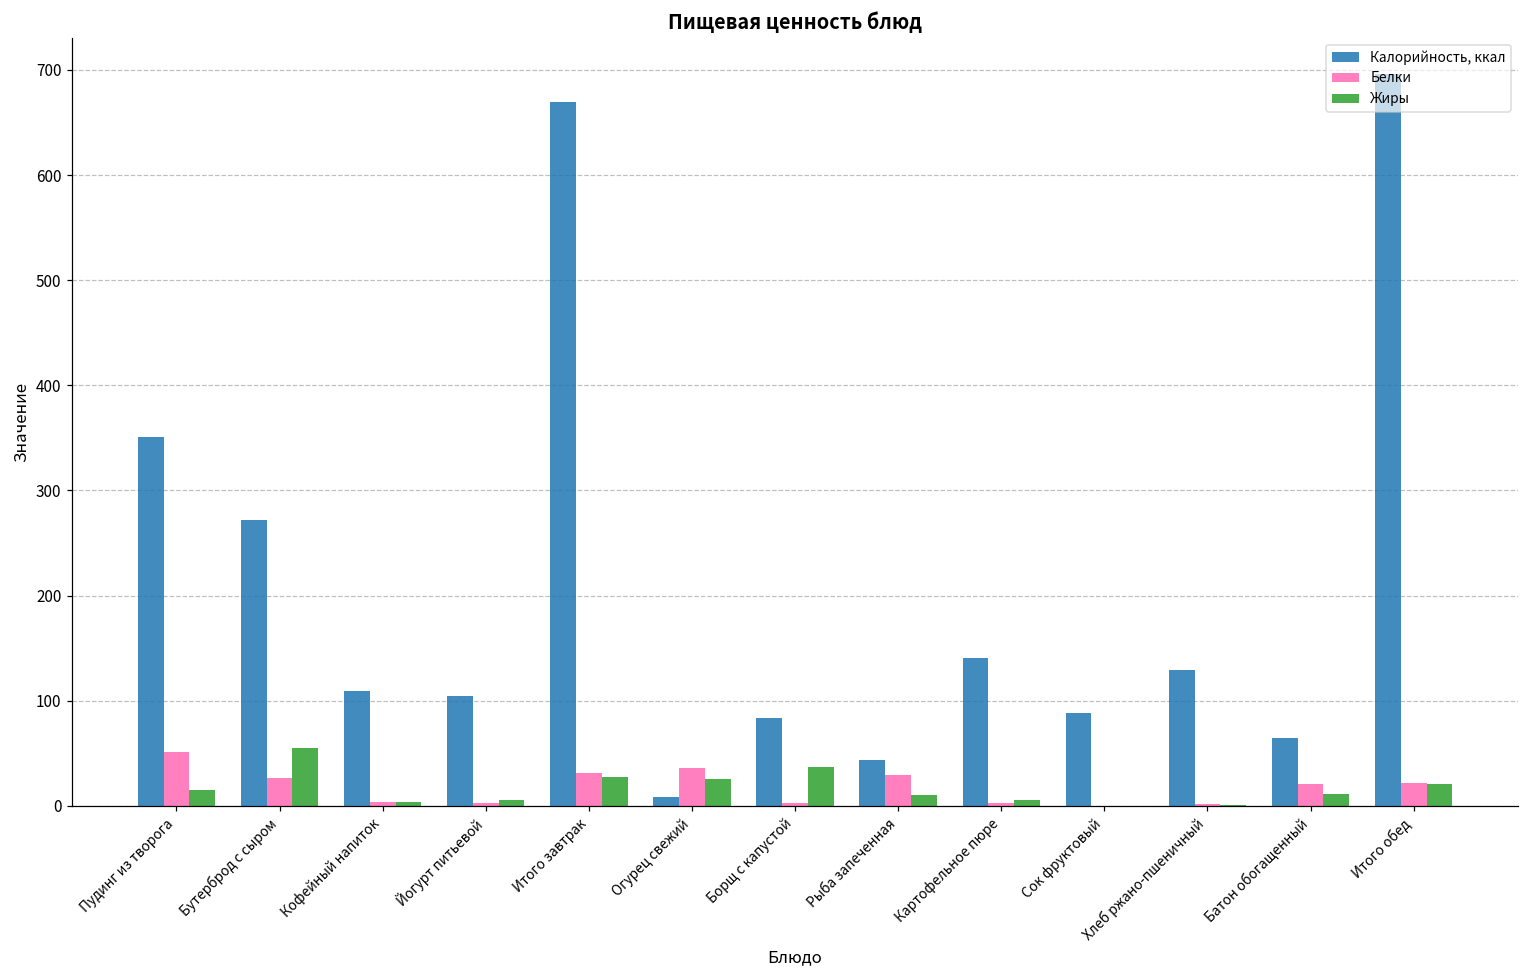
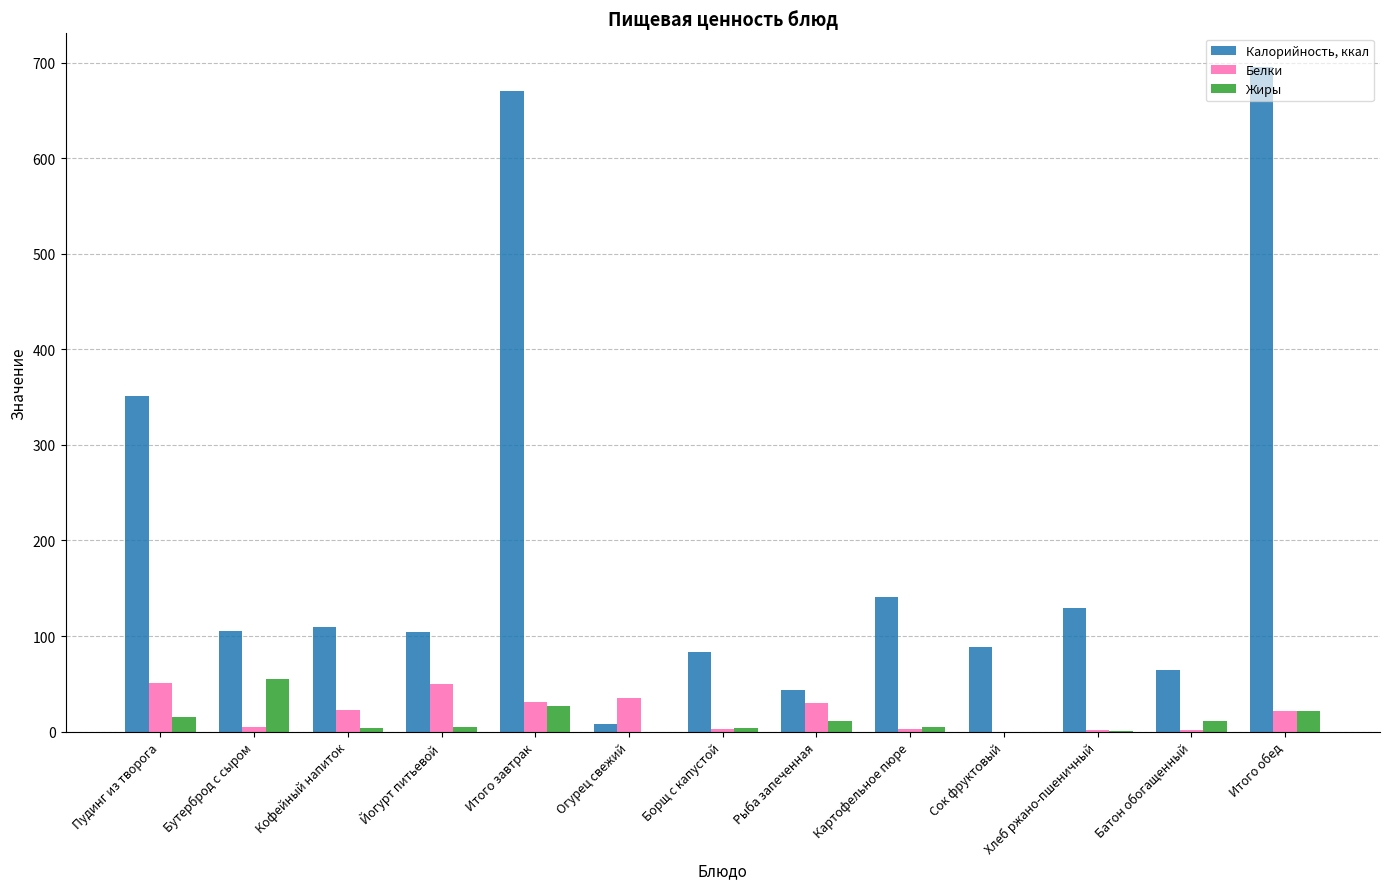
  {
    "Калорийность, ккал": {
      "Пудинг из творога": 350,
-     "Бутерброд с сыром": 270,
+     "Бутерброд с сыром": 110,
      "Кофейный напиток": 110,
      "Йогурт питьевой": 100,
      "Итого завтрак": 670,
      "Огурец свежий": 10,
      "Борщ с капустой": 80,
      "Рыба запеченная": 40,
      "Картофельное пюре": 140,
      "Сок фруктовый": 90,
      "Хлеб ржано-пшеничный": 130,
      "Батон обогащенный": 60
    },
    "Белки": {
      "Пудинг из творога": 50,
-     "Бутерброд с сыром": 30,
-     "Кофейный напиток": 0,
-     "Йогурт питьевой": 0,
+     "Бутерброд с сыром": 0,
+     "Кофейный напиток": 20,
+     "Йогурт питьевой": 50,
      "Итого завтрак": 30,
      "Огурец свежий": 40,
      "Рыба запеченная": 30,
      "Картофельное пюре": 0,
      "Сок фруктовый": 0,
-     "Батон обогащенный": 20,
+     "Батон обогащенный": 0,
      "Итого обед": 20
    },
    "Жиры": {
      "Пудинг из творога": 20,
      "Бутерброд с сыром": 50,
      "Кофейный напиток": 0,
      "Йогурт питьевой": 10,
      "Итого завтрак": 30,
-     "Огурец свежий": 30,
-     "Борщ с капустой": 40,
+     "Огурец свежий": 0,
+     "Борщ с капустой": 0,
      "Рыба запеченная": 10,
      "Картофельное пюре": 10,
      "Сок фруктовый": 0,
      "Батон обогащенный": 10,
      "Итого обед": 20
    }
  }
